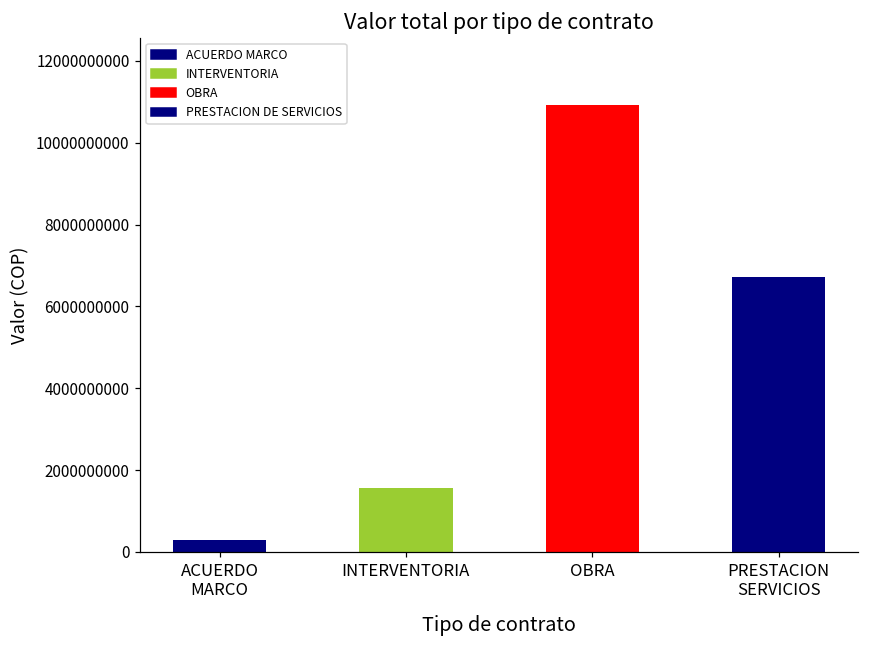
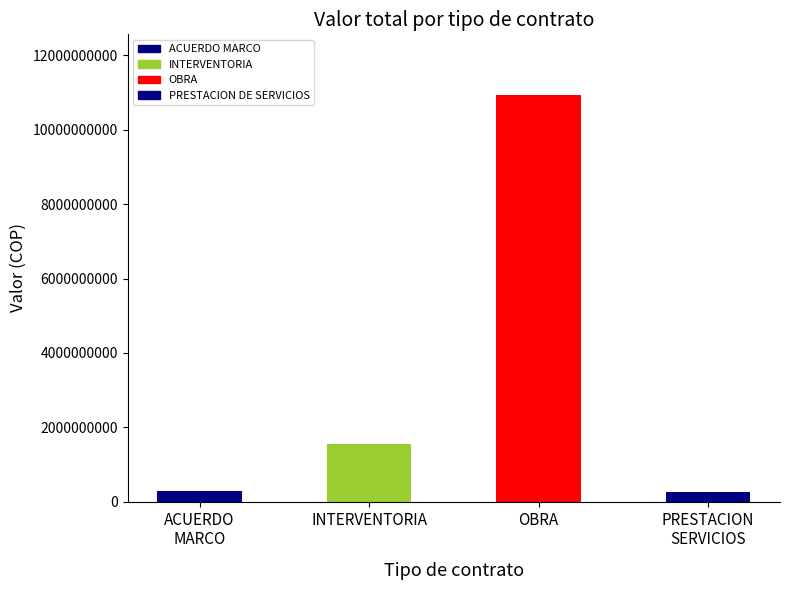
  {
    "ACUERDO MARCO": 300000000,
    "INTERVENTORIA": 1600000000,
    "OBRA": 10900000000,
-   "PRESTACION SERVICIOS": 6700000000
+   "PRESTACION SERVICIOS": 300000000
  }
